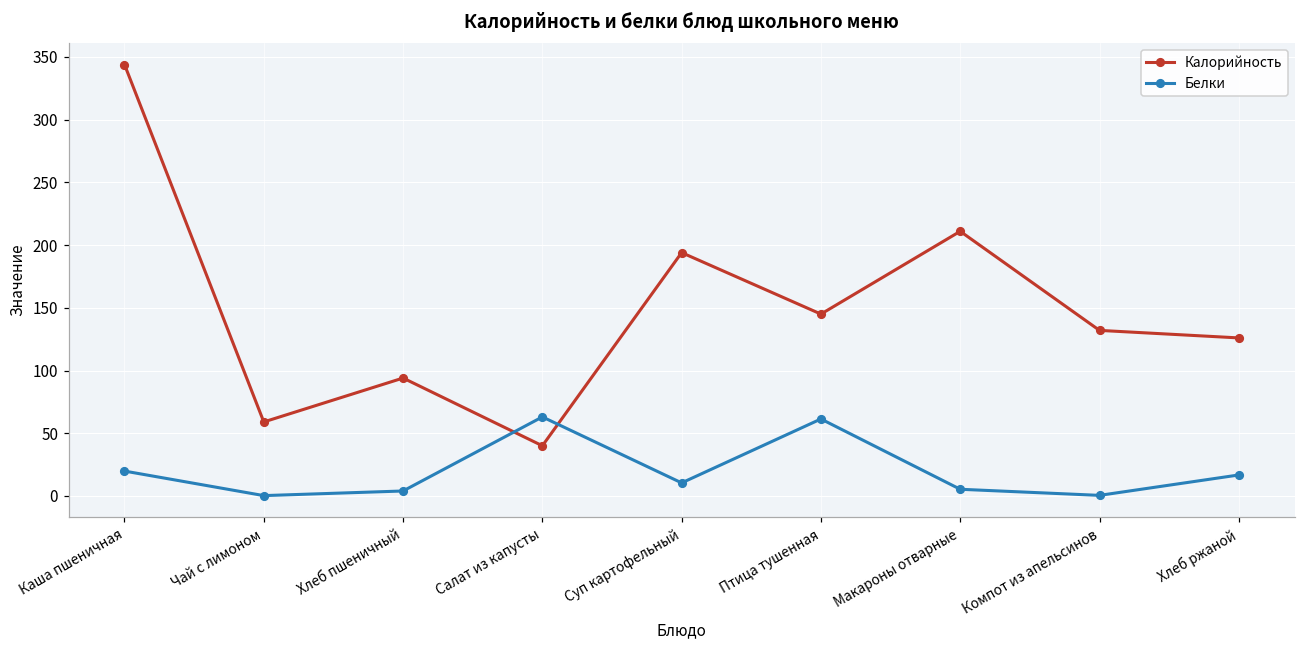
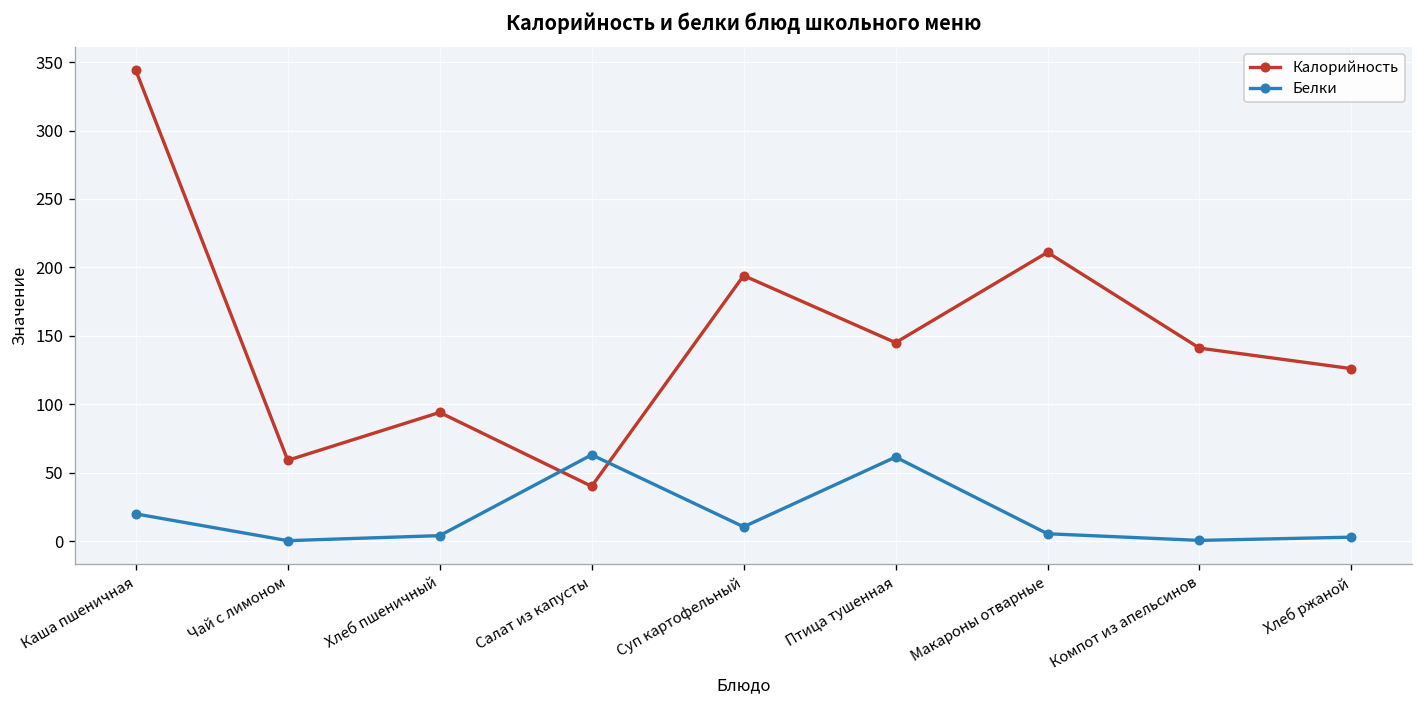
  {
    "Калорийность": {
      "Каша пшеничная": 344,
      "Чай с лимоном": 59,
      "Хлеб пшеничный": 94,
      "Салат из капусты": 40,
      "Суп картофельный": 194,
      "Птица тушенная": 145,
      "Макароны отварные": 211,
-     "Компот из апельсинов": 132,
+     "Компот из апельсинов": 141,
      "Хлеб ржаной": 126
    },
    "Белки": {
      "Каша пшеничная": 20,
      "Чай с лимоном": 0,
      "Хлеб пшеничный": 4,
      "Салат из капусты": 63,
      "Суп картофельный": 10,
      "Птица тушенная": 61,
      "Макароны отварные": 5,
      "Компот из апельсинов": 0,
-     "Хлеб ржаной": 17
+     "Хлеб ржаной": 3
    }
  }
